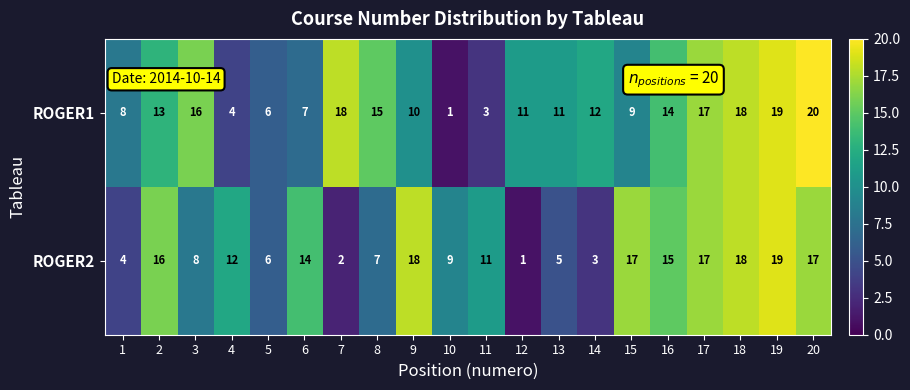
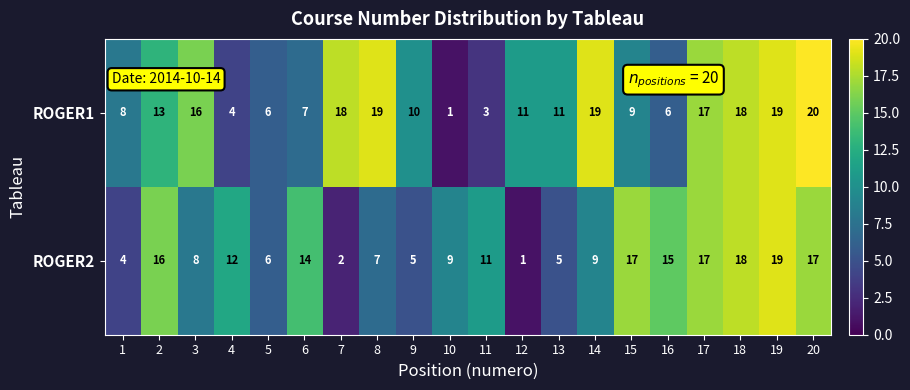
  {
    "ROGER1": {
      "1": 8,
      "2": 13,
      "3": 16,
      "4": 4,
      "5": 6,
      "6": 7,
      "7": 18,
-     "8": 15,
+     "8": 19,
      "9": 10,
      "10": 1,
      "11": 3,
      "12": 11,
      "13": 11,
-     "14": 12,
+     "14": 19,
      "15": 9,
-     "16": 14,
+     "16": 6,
      "17": 17,
      "18": 18,
      "19": 19,
      "20": 20
    },
    "ROGER2": {
      "1": 4,
      "2": 16,
      "3": 8,
      "4": 12,
      "5": 6,
      "6": 14,
      "7": 2,
      "8": 7,
-     "9": 18,
+     "9": 5,
      "10": 9,
      "11": 11,
      "12": 1,
      "13": 5,
-     "14": 3,
+     "14": 9,
      "15": 17,
      "16": 15,
      "17": 17,
      "18": 18,
      "19": 19,
      "20": 17
    }
  }
